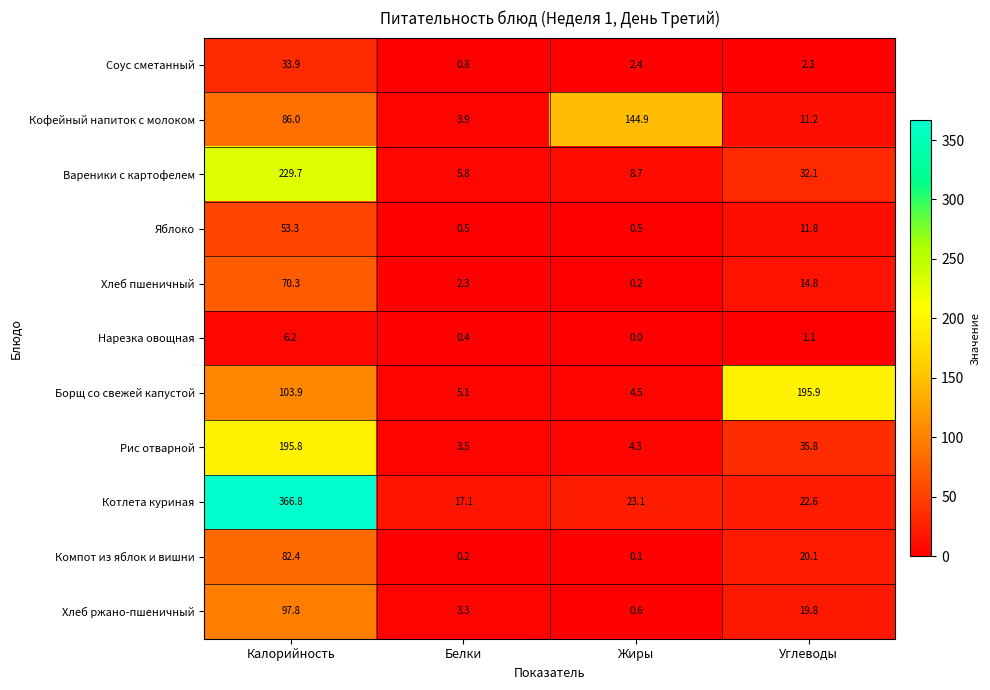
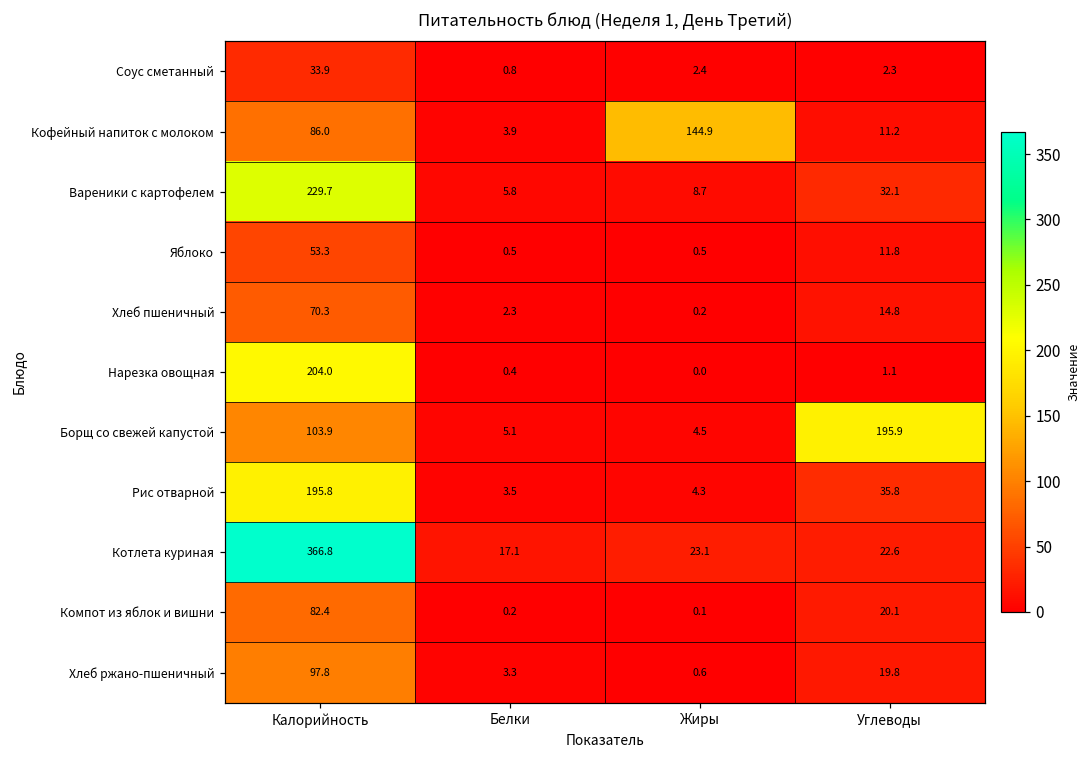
  {
    "Соус сметанный": {
      "Калорийность": 33.9,
      "Белки": 0.8,
      "Жиры": 2.4,
      "Углеводы": 2.3
    },
    "Кофейный напиток с молоком": {
      "Калорийность": 86.0,
      "Белки": 3.9,
      "Жиры": 144.9,
      "Углеводы": 11.2
    },
    "Вареники с картофелем": {
      "Калорийность": 229.7,
      "Белки": 5.8,
      "Жиры": 8.7,
      "Углеводы": 32.1
    },
    "Яблоко": {
      "Калорийность": 53.3,
      "Белки": 0.5,
      "Жиры": 0.5,
      "Углеводы": 11.8
    },
    "Хлеб пшеничный": {
      "Калорийность": 70.3,
      "Белки": 2.3,
      "Жиры": 0.2,
      "Углеводы": 14.8
    },
    "Нарезка овощная": {
-     "Калорийность": 6.2,
+     "Калорийность": 204.0,
      "Белки": 0.4,
      "Жиры": 0.0,
      "Углеводы": 1.1
    },
    "Борщ со свежей капустой": {
      "Калорийность": 103.9,
      "Белки": 5.1,
      "Жиры": 4.5,
      "Углеводы": 195.9
    },
    "Рис отварной": {
      "Калорийность": 195.8,
      "Белки": 3.5,
      "Жиры": 4.3,
      "Углеводы": 35.8
    },
    "Котлета куриная": {
      "Калорийность": 366.8,
      "Белки": 17.1,
      "Жиры": 23.1,
      "Углеводы": 22.6
    },
    "Компот из яблок и вишни": {
      "Калорийность": 82.4,
      "Белки": 0.2,
      "Жиры": 0.1,
      "Углеводы": 20.1
    },
    "Хлеб ржано-пшеничный": {
      "Калорийность": 97.8,
      "Белки": 3.3,
      "Жиры": 0.6,
      "Углеводы": 19.8
    }
  }
